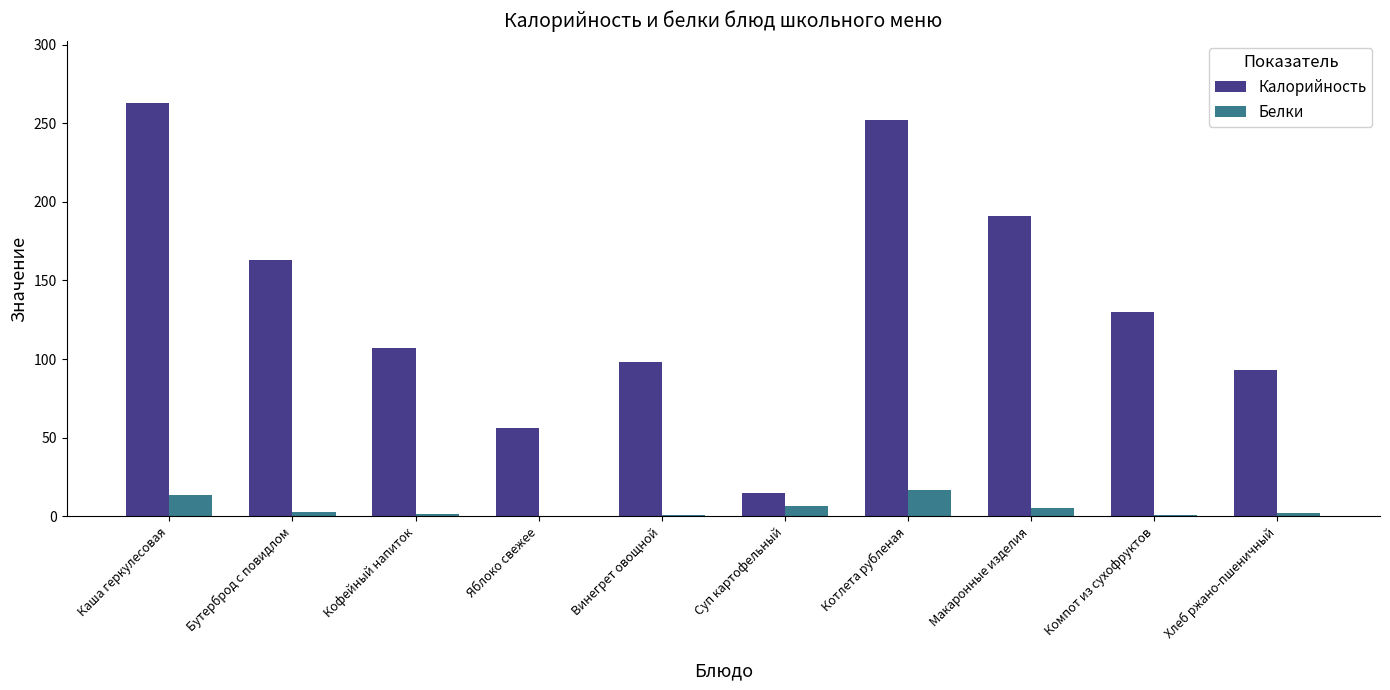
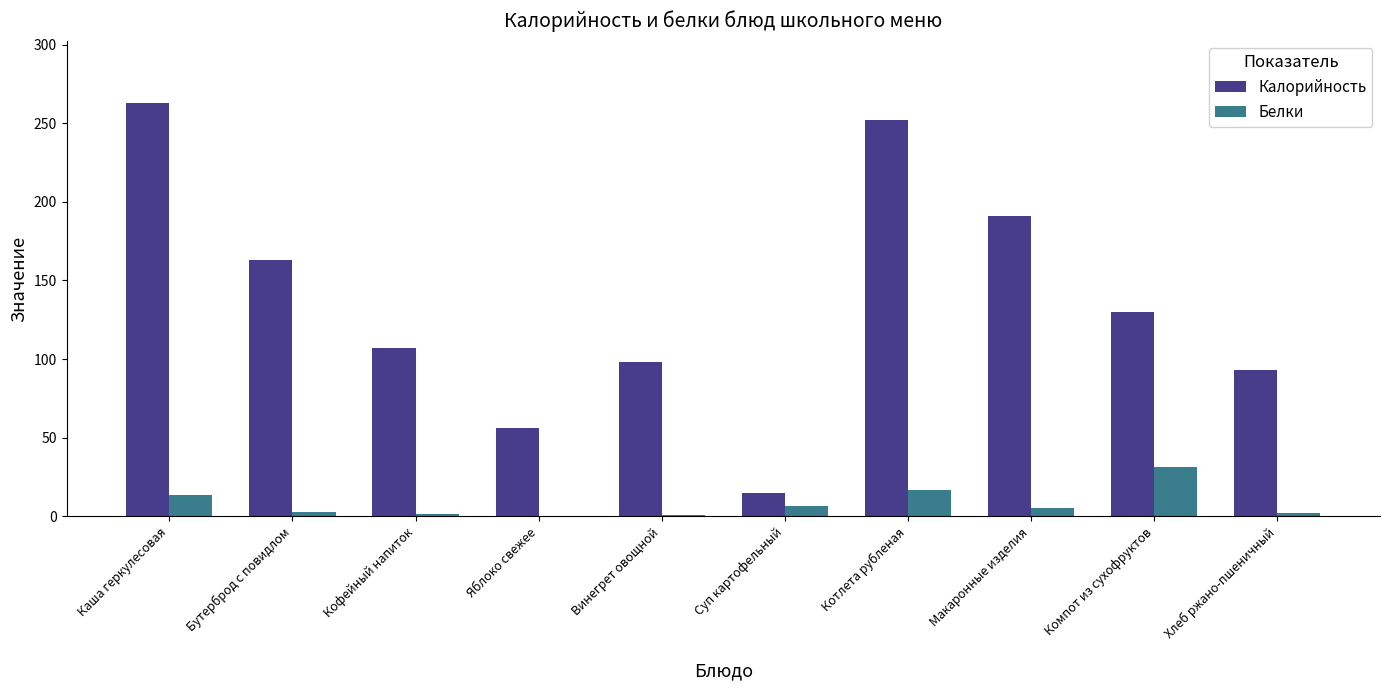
  {
    "Калорийность": {
      "Каша геркулесовая": 263,
      "Бутерброд с повидлом": 163,
      "Кофейный напиток": 107,
      "Яблоко свежее": 56,
      "Винегрет овощной": 98,
      "Суп картофельный": 15,
      "Котлета рубленая": 252,
      "Макаронные изделия": 191,
      "Компот из сухофруктов": 130,
      "Хлеб ржано-пшеничный": 93
    },
    "Белки": {
      "Каша геркулесовая": 14,
      "Бутерброд с повидлом": 3,
      "Суп картофельный": 7,
      "Котлета рубленая": 17,
      "Макаронные изделия": 6,
-     "Компот из сухофруктов": 1,
+     "Компот из сухофруктов": 31,
      "Хлеб ржано-пшеничный": 2
    }
  }
